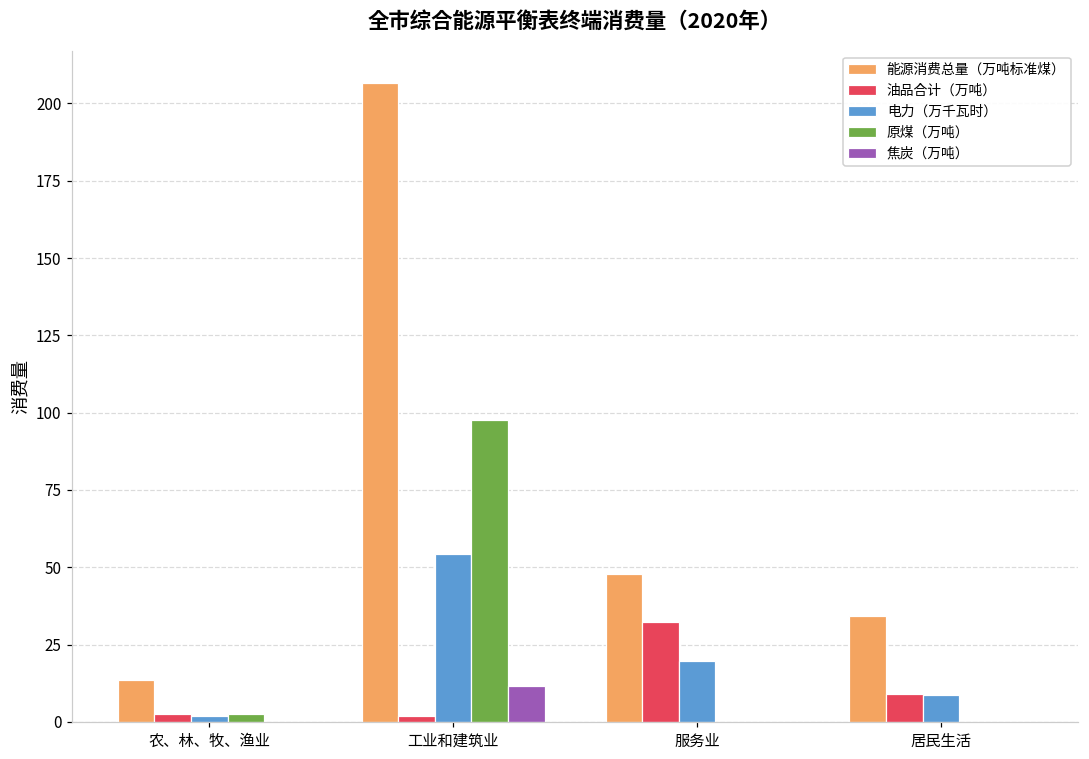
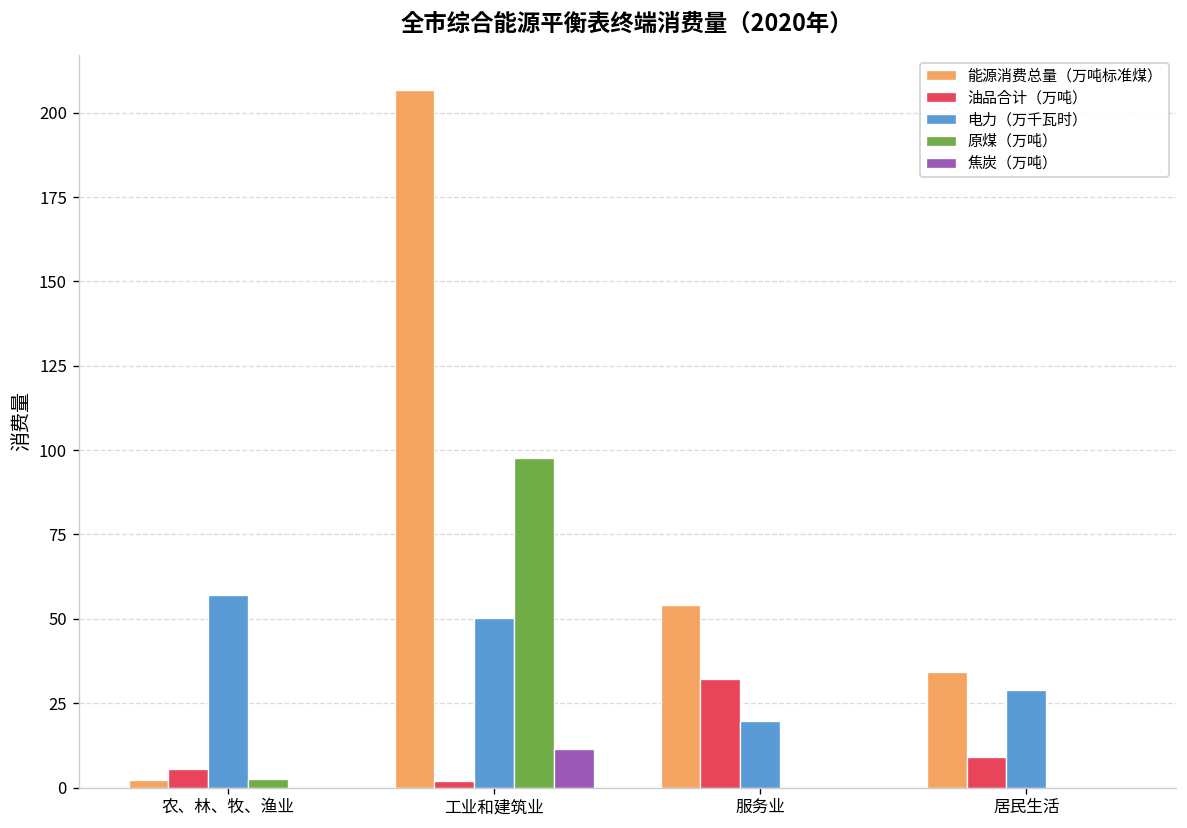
  {
    "能源消费总量（万吨标准煤）": {
-     "农、林、牧、渔业": 14,
+     "农、林、牧、渔业": 2,
      "工业和建筑业": 207,
-     "服务业": 48,
+     "服务业": 54,
      "居民生活": 34
    },
    "油品合计（万吨）": {
-     "农、林、牧、渔业": 2,
+     "农、林、牧、渔业": 6,
      "工业和建筑业": 2,
      "服务业": 32,
      "居民生活": 9
    },
    "电力（万千瓦时）": {
-     "农、林、牧、渔业": 2,
-     "工业和建筑业": 54,
+     "农、林、牧、渔业": 57,
+     "工业和建筑业": 50,
      "服务业": 20,
-     "居民生活": 9
+     "居民生活": 29
    },
    "原煤（万吨）": {
      "农、林、牧、渔业": 3,
      "工业和建筑业": 98,
      "服务业": 0,
      "居民生活": 0
    },
    "焦炭（万吨）": {
      "农、林、牧、渔业": 0,
      "工业和建筑业": 11,
      "服务业": 0,
      "居民生活": 0
    }
  }
